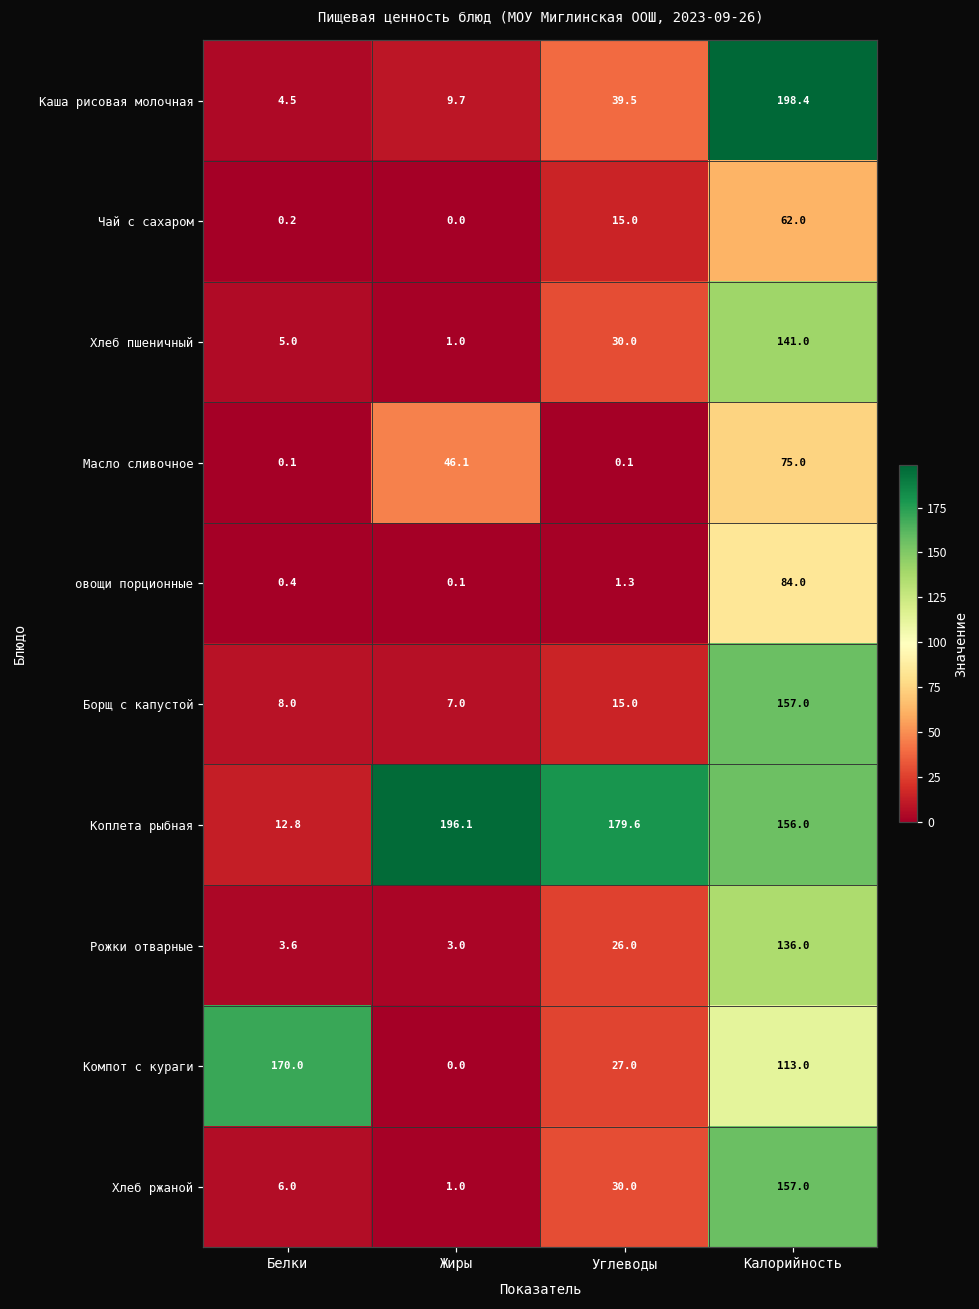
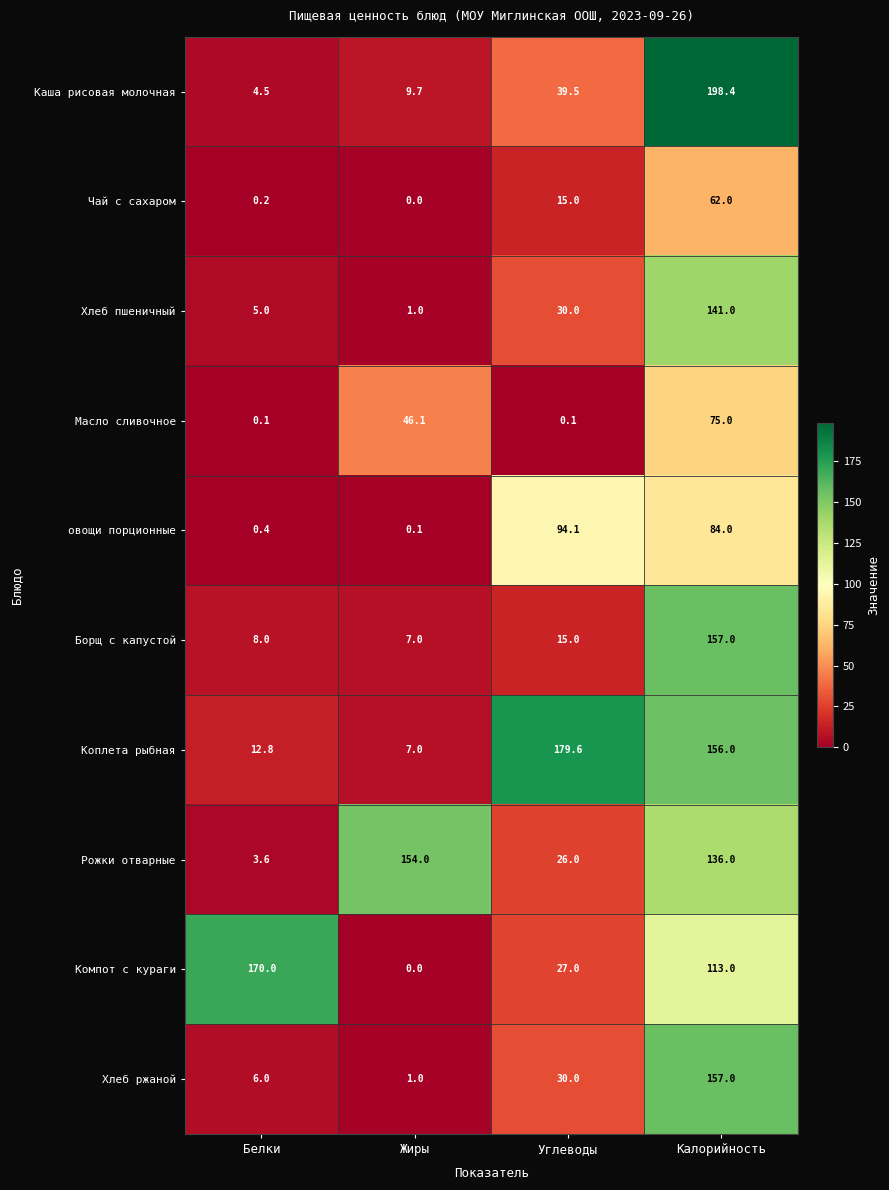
  {
    "Каша рисовая молочная": {
      "Белки": 4.5,
      "Жиры": 9.7,
      "Углеводы": 39.5,
      "Калорийность": 198.4
    },
    "Чай с сахаром": {
      "Белки": 0.2,
      "Жиры": 0.0,
      "Углеводы": 15.0,
      "Калорийность": 62.0
    },
    "Хлеб пшеничный": {
      "Белки": 5.0,
      "Жиры": 1.0,
      "Углеводы": 30.0,
      "Калорийность": 141.0
    },
    "Масло сливочное": {
      "Белки": 0.1,
      "Жиры": 46.1,
      "Углеводы": 0.1,
      "Калорийность": 75.0
    },
    "овощи порционные": {
      "Белки": 0.4,
      "Жиры": 0.1,
-     "Углеводы": 1.3,
+     "Углеводы": 94.1,
      "Калорийность": 84.0
    },
    "Борщ с капустой": {
      "Белки": 8.0,
      "Жиры": 7.0,
      "Углеводы": 15.0,
      "Калорийность": 157.0
    },
    "Коплета рыбная": {
      "Белки": 12.8,
-     "Жиры": 196.1,
+     "Жиры": 7.0,
      "Углеводы": 179.6,
      "Калорийность": 156.0
    },
    "Рожки отварные": {
      "Белки": 3.6,
-     "Жиры": 3.0,
+     "Жиры": 154.0,
      "Углеводы": 26.0,
      "Калорийность": 136.0
    },
    "Компот с кураги": {
      "Белки": 170.0,
      "Жиры": 0.0,
      "Углеводы": 27.0,
      "Калорийность": 113.0
    },
    "Хлеб ржаной": {
      "Белки": 6.0,
      "Жиры": 1.0,
      "Углеводы": 30.0,
      "Калорийность": 157.0
    }
  }
